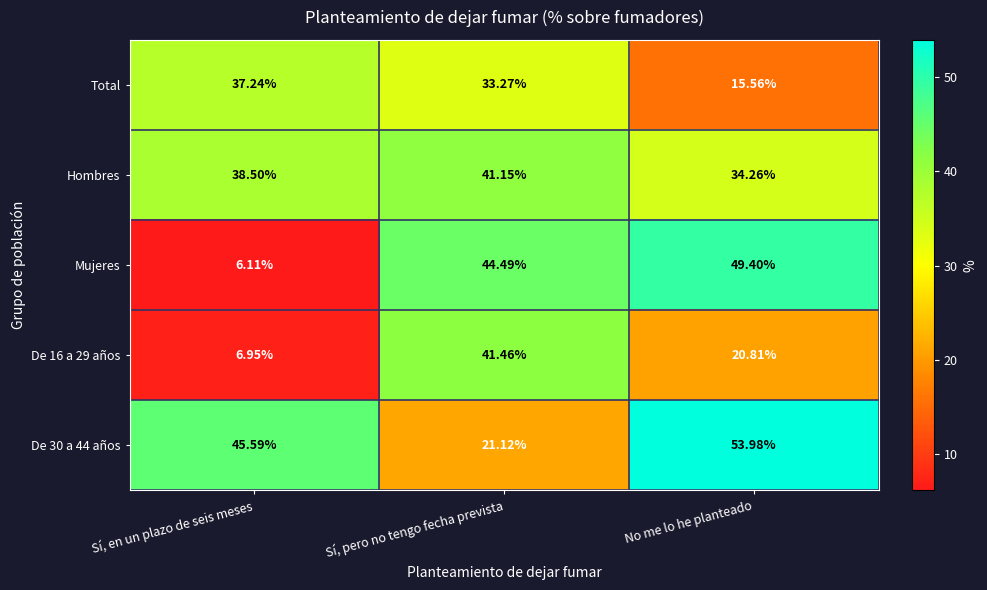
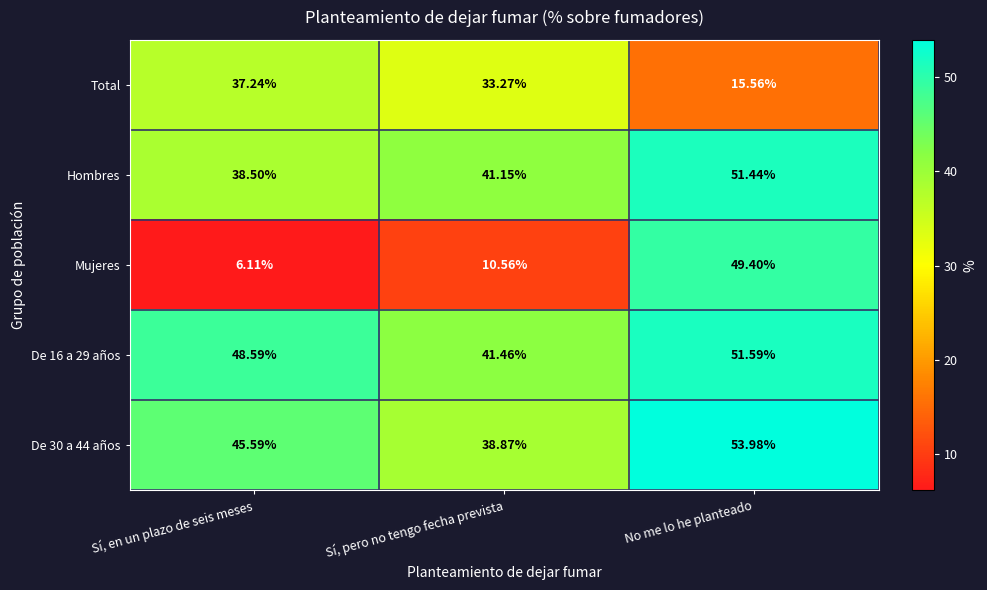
  {
    "Total": {
      "Sí, en un plazo de seis meses": "37.24%",
      "Sí, pero no tengo fecha prevista": "33.27%",
      "No me lo he planteado": "15.56%"
    },
    "Hombres": {
      "Sí, en un plazo de seis meses": "38.50%",
      "Sí, pero no tengo fecha prevista": "41.15%",
-     "No me lo he planteado": "34.26%"
+     "No me lo he planteado": "51.44%"
    },
    "Mujeres": {
      "Sí, en un plazo de seis meses": "6.11%",
-     "Sí, pero no tengo fecha prevista": "44.49%",
+     "Sí, pero no tengo fecha prevista": "10.56%",
      "No me lo he planteado": "49.40%"
    },
    "De 16 a 29 años": {
-     "Sí, en un plazo de seis meses": "6.95%",
+     "Sí, en un plazo de seis meses": "48.59%",
      "Sí, pero no tengo fecha prevista": "41.46%",
-     "No me lo he planteado": "20.81%"
+     "No me lo he planteado": "51.59%"
    },
    "De 30 a 44 años": {
      "Sí, en un plazo de seis meses": "45.59%",
-     "Sí, pero no tengo fecha prevista": "21.12%",
+     "Sí, pero no tengo fecha prevista": "38.87%",
      "No me lo he planteado": "53.98%"
    }
  }
